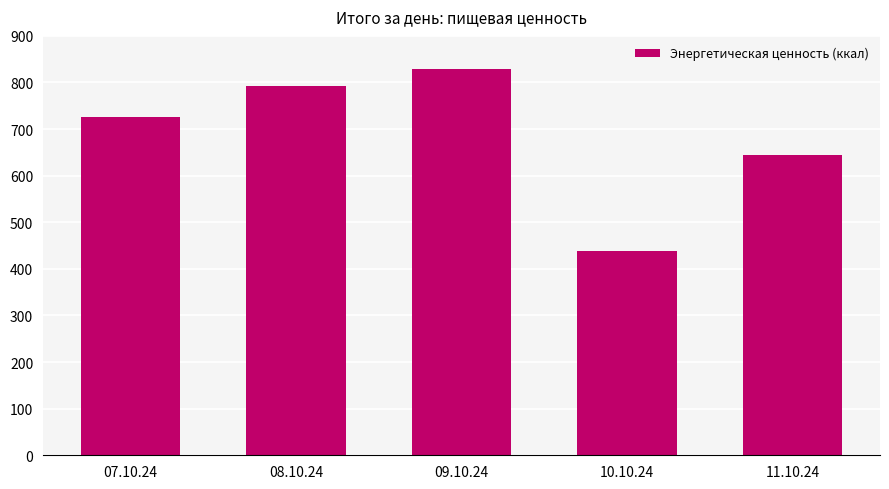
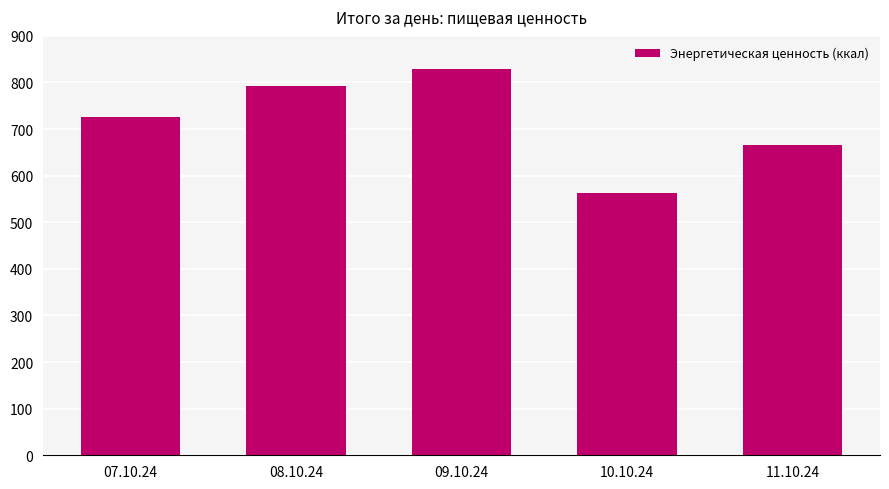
  {
    "07.10.24": 730,
    "08.10.24": 790,
    "09.10.24": 830,
-   "10.10.24": 440,
-   "11.10.24": 640
+   "10.10.24": 560,
+   "11.10.24": 670
  }
